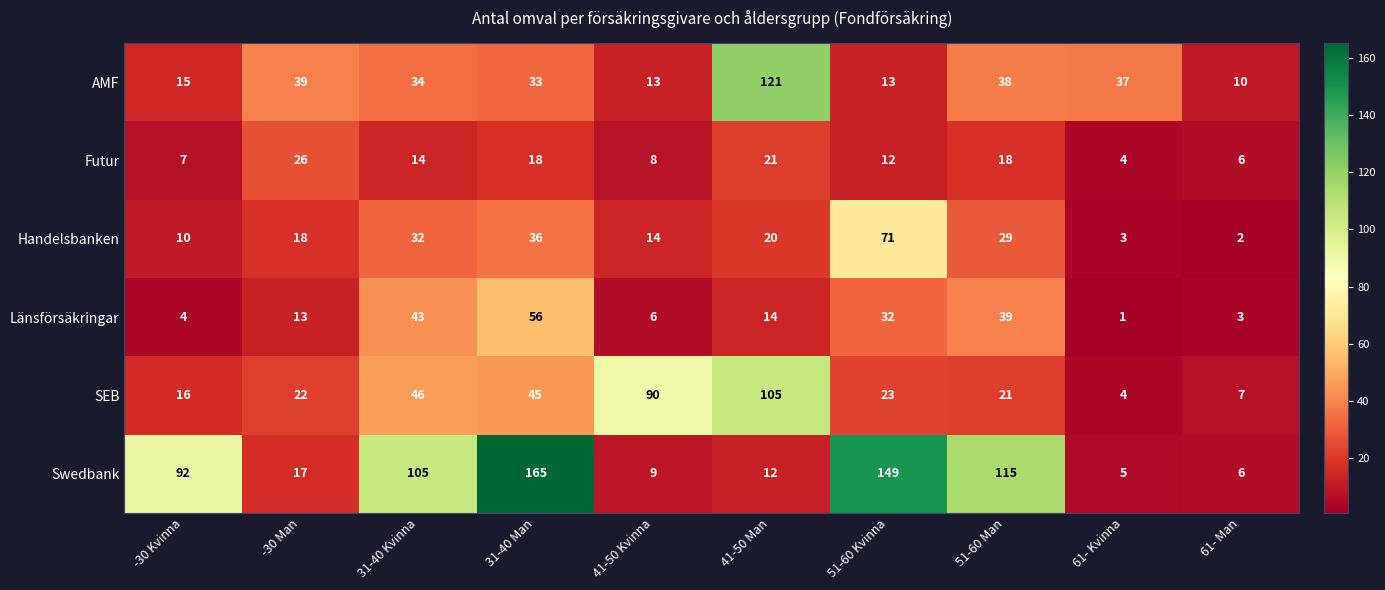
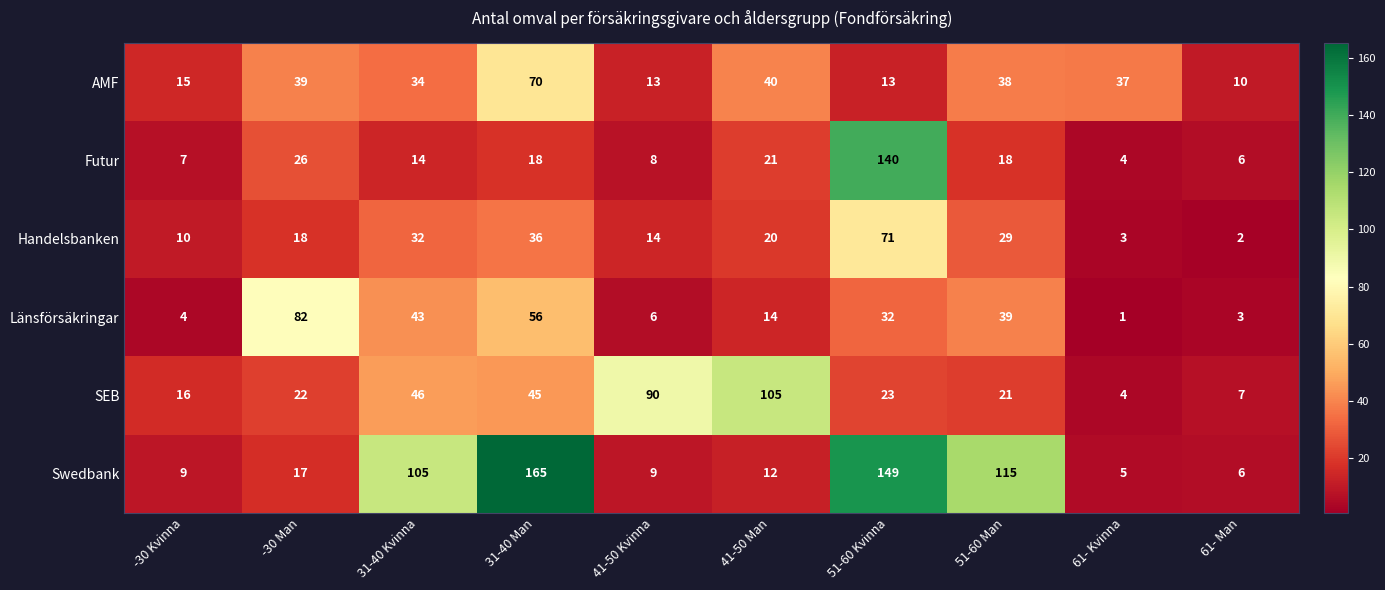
  {
    "AMF": {
      "-30 Kvinna": 15,
      "-30 Man": 39,
      "31-40 Kvinna": 34,
-     "31-40 Man": 33,
+     "31-40 Man": 70,
      "41-50 Kvinna": 13,
-     "41-50 Man": 121,
+     "41-50 Man": 40,
      "51-60 Kvinna": 13,
      "51-60 Man": 38,
      "61- Kvinna": 37,
      "61- Man": 10
    },
    "Futur": {
      "-30 Kvinna": 7,
      "-30 Man": 26,
      "31-40 Kvinna": 14,
      "31-40 Man": 18,
      "41-50 Kvinna": 8,
      "41-50 Man": 21,
-     "51-60 Kvinna": 12,
+     "51-60 Kvinna": 140,
      "51-60 Man": 18,
      "61- Kvinna": 4,
      "61- Man": 6
    },
    "Handelsbanken": {
      "-30 Kvinna": 10,
      "-30 Man": 18,
      "31-40 Kvinna": 32,
      "31-40 Man": 36,
      "41-50 Kvinna": 14,
      "41-50 Man": 20,
      "51-60 Kvinna": 71,
      "51-60 Man": 29,
      "61- Kvinna": 3,
      "61- Man": 2
    },
    "Länsförsäkringar": {
      "-30 Kvinna": 4,
-     "-30 Man": 13,
+     "-30 Man": 82,
      "31-40 Kvinna": 43,
      "31-40 Man": 56,
      "41-50 Kvinna": 6,
      "41-50 Man": 14,
      "51-60 Kvinna": 32,
      "51-60 Man": 39,
      "61- Kvinna": 1,
      "61- Man": 3
    },
    "SEB": {
      "-30 Kvinna": 16,
      "-30 Man": 22,
      "31-40 Kvinna": 46,
      "31-40 Man": 45,
      "41-50 Kvinna": 90,
      "41-50 Man": 105,
      "51-60 Kvinna": 23,
      "51-60 Man": 21,
      "61- Kvinna": 4,
      "61- Man": 7
    },
    "Swedbank": {
-     "-30 Kvinna": 92,
+     "-30 Kvinna": 9,
      "-30 Man": 17,
      "31-40 Kvinna": 105,
      "31-40 Man": 165,
      "41-50 Kvinna": 9,
      "41-50 Man": 12,
      "51-60 Kvinna": 149,
      "51-60 Man": 115,
      "61- Kvinna": 5,
      "61- Man": 6
    }
  }
